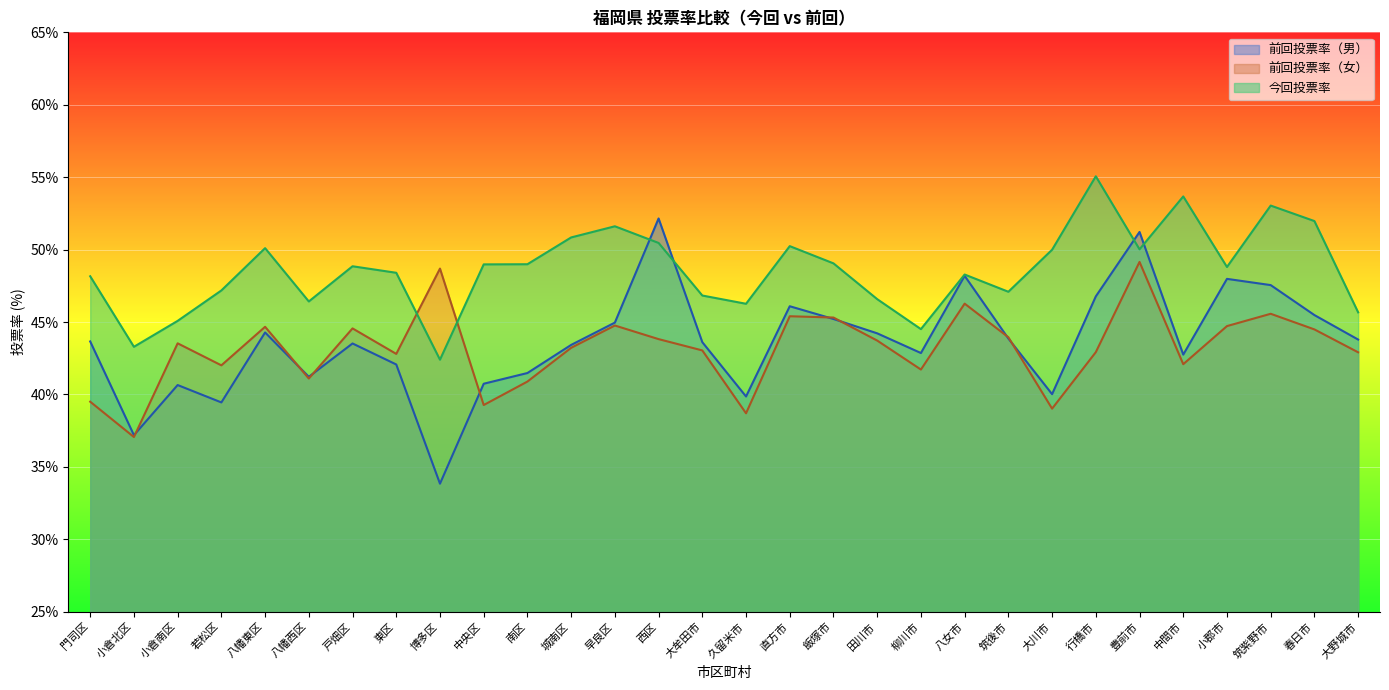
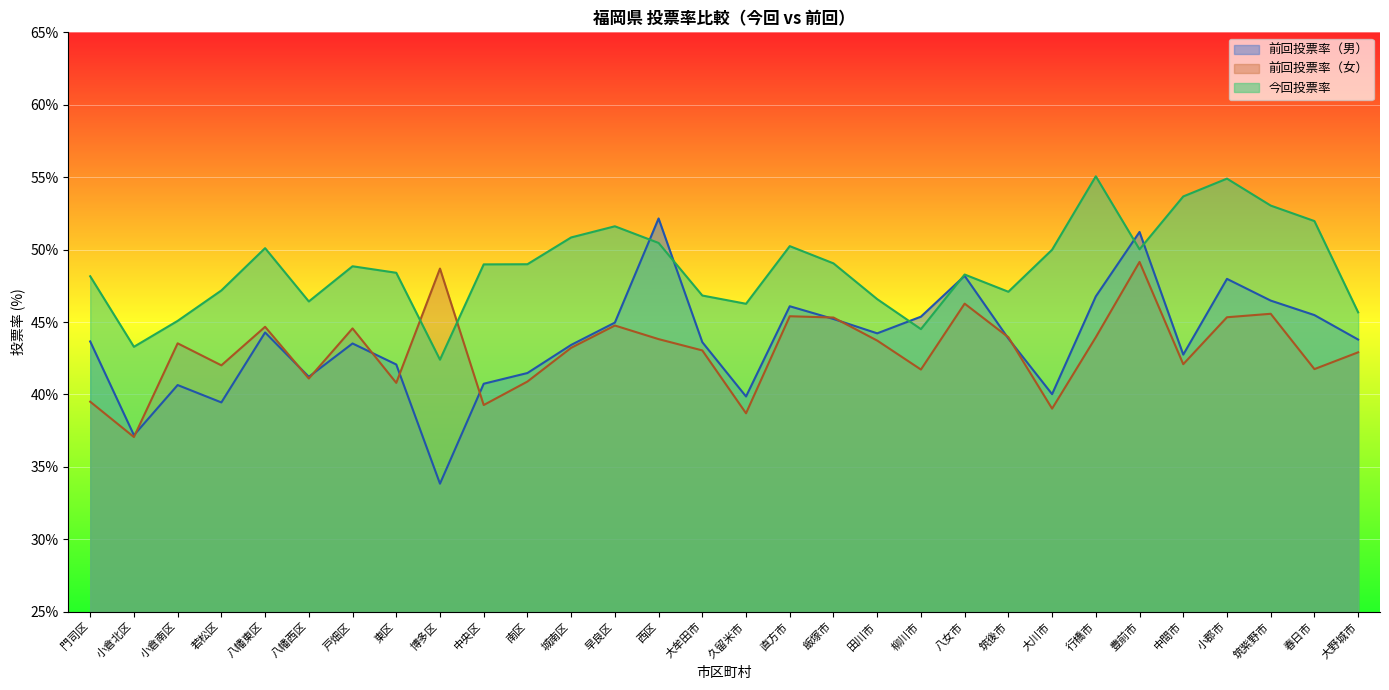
  {
    "前回投票率（男）": {
      "門司区": "43.7%",
      "小倉南区": "40.7%",
      "若松区": "39.5%",
      "八幡東区": "44.3%",
      "戸畑区": "43.5%",
      "東区": "42.1%",
      "博多区": "33.8%",
      "中央区": "40.7%",
      "南区": "41.5%",
      "城南区": "43.4%",
      "早良区": "45.0%",
      "西区": "52.2%",
      "大牟田市": "43.6%",
      "久留米市": "39.9%",
      "直方市": "46.1%",
      "田川市": "44.2%",
-     "柳川市": "42.9%",
+     "柳川市": "45.4%",
      "大川市": "40.0%",
      "行橋市": "46.8%",
      "豊前市": "51.2%",
      "中間市": "42.8%",
      "小郡市": "48.0%",
-     "筑紫野市": "47.6%",
+     "筑紫野市": "46.5%",
      "春日市": "45.5%",
      "大野城市": "43.8%"
    },
    "前回投票率（女）": {
      "門司区": "39.5%",
      "小倉南区": "43.5%",
      "若松区": "42.0%",
      "八幡東区": "44.7%",
      "戸畑区": "44.6%",
-     "東区": "42.8%",
+     "東区": "40.8%",
      "博多区": "48.7%",
      "中央区": "39.3%",
      "南区": "40.9%",
      "城南区": "43.2%",
      "早良区": "44.8%",
      "西区": "43.8%",
      "大牟田市": "43.0%",
      "久留米市": "38.7%",
      "直方市": "45.4%",
      "田川市": "43.7%",
      "柳川市": "41.7%",
      "八女市": "46.3%",
      "大川市": "39.0%",
-     "行橋市": "42.9%",
+     "行橋市": "44.0%",
      "豊前市": "49.2%",
      "中間市": "42.1%",
-     "小郡市": "44.7%",
+     "小郡市": "45.3%",
      "筑紫野市": "45.6%",
-     "春日市": "44.5%",
+     "春日市": "41.8%",
      "大野城市": "42.9%"
    },
    "今回投票率": {
      "門司区": "48.2%",
      "小倉北区": "43.3%",
      "小倉南区": "45.1%",
      "若松区": "47.2%",
      "八幡東区": "50.1%",
      "八幡西区": "46.4%",
      "戸畑区": "48.9%",
      "東区": "48.4%",
      "博多区": "42.4%",
      "中央区": "49.0%",
      "南区": "49.0%",
      "城南区": "50.8%",
      "早良区": "51.6%",
      "西区": "50.5%",
      "大牟田市": "46.8%",
      "久留米市": "46.3%",
      "直方市": "50.2%",
      "飯塚市": "49.1%",
      "田川市": "46.6%",
      "柳川市": "44.5%",
      "筑後市": "47.1%",
      "大川市": "50.0%",
      "行橋市": "55.1%",
      "豊前市": "50.0%",
      "中間市": "53.7%",
-     "小郡市": "48.8%",
+     "小郡市": "54.9%",
      "筑紫野市": "53.0%",
      "春日市": "52.0%",
      "大野城市": "45.7%"
    }
  }
